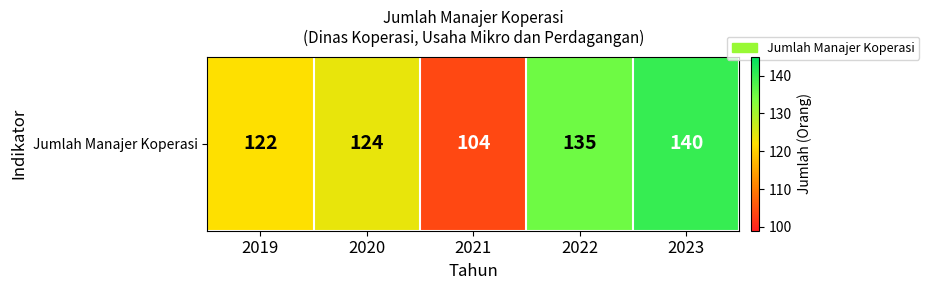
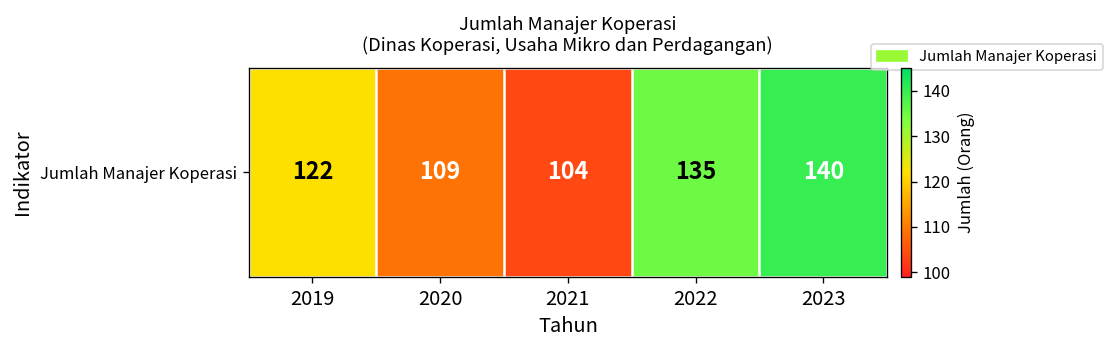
  {
    "Jumlah Manajer Koperasi": {
      "2019": 122,
-     "2020": 124,
+     "2020": 109,
      "2021": 104,
      "2022": 135,
      "2023": 140
    }
  }
